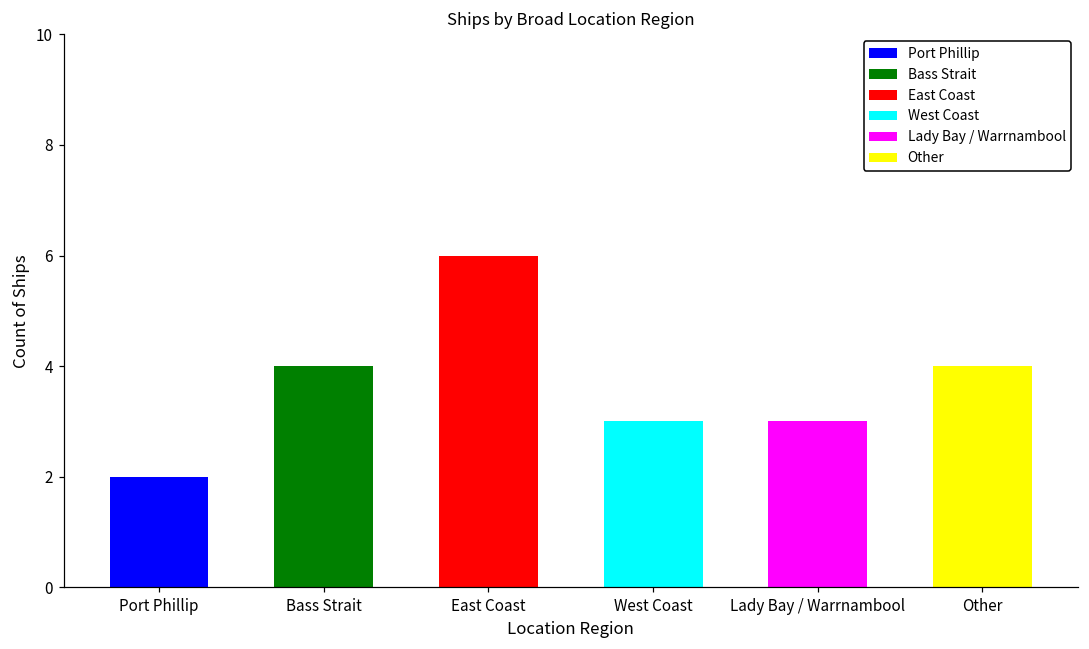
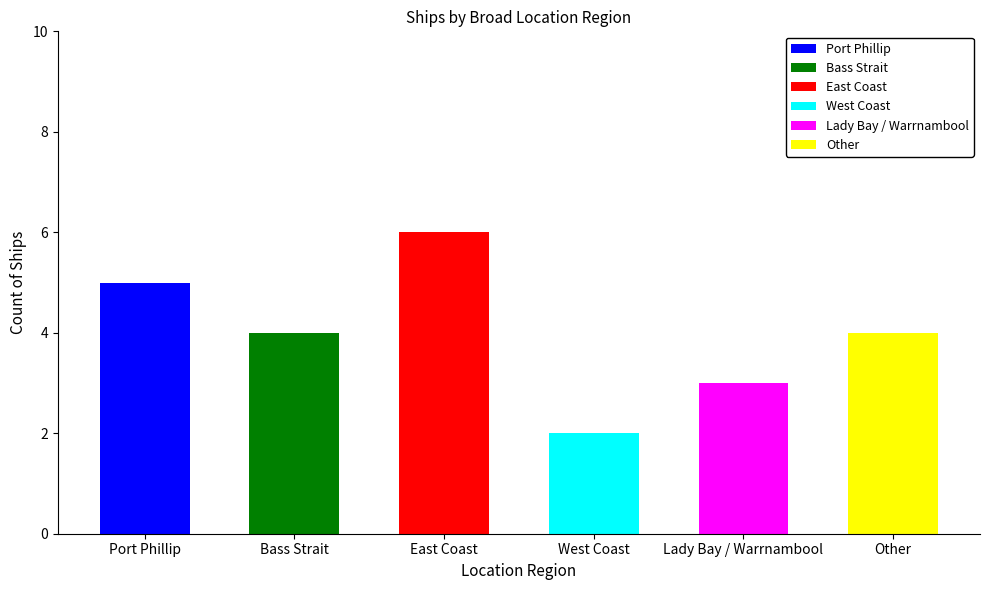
  {
-   "Port Phillip": 2,
+   "Port Phillip": 5,
    "Bass Strait": 4,
    "East Coast": 6,
-   "West Coast": 3,
+   "West Coast": 2,
    "Lady Bay / Warrnambool": 3,
    "Other": 4
  }
